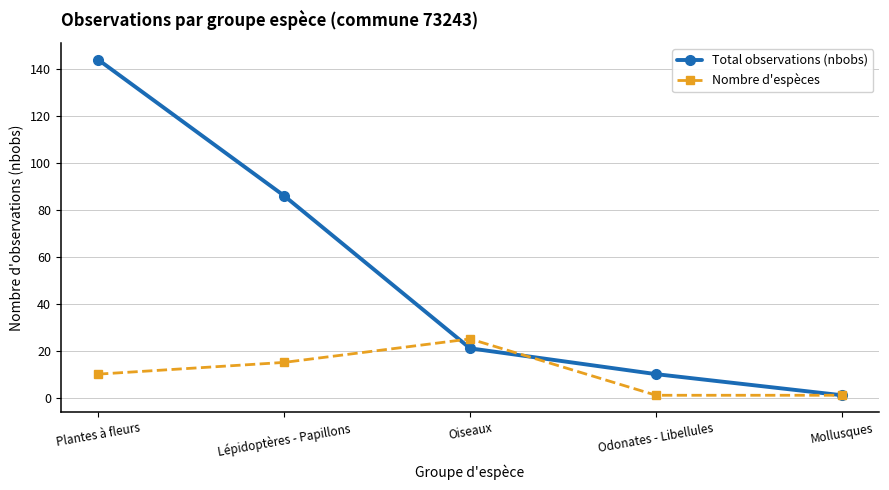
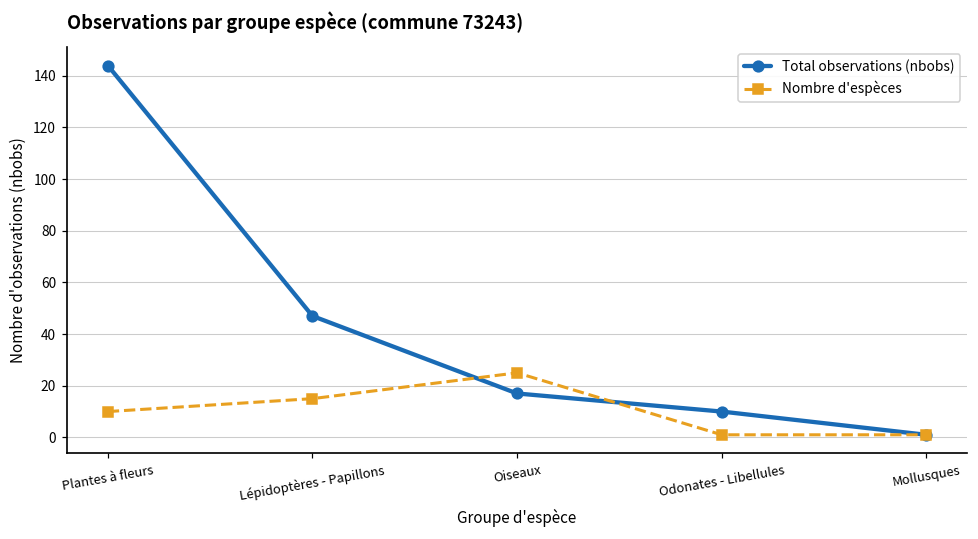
  {
    "Total observations (nbobs)": {
      "Plantes à fleurs": 144,
-     "Lépidoptères - Papillons": 86,
-     "Oiseaux": 21,
+     "Lépidoptères - Papillons": 47,
+     "Oiseaux": 17,
      "Odonates - Libellules": 10
    },
    "Nombre d'espèces": {
      "Plantes à fleurs": 10,
      "Lépidoptères - Papillons": 15,
      "Oiseaux": 25,
      "Odonates - Libellules": 1
    }
  }
